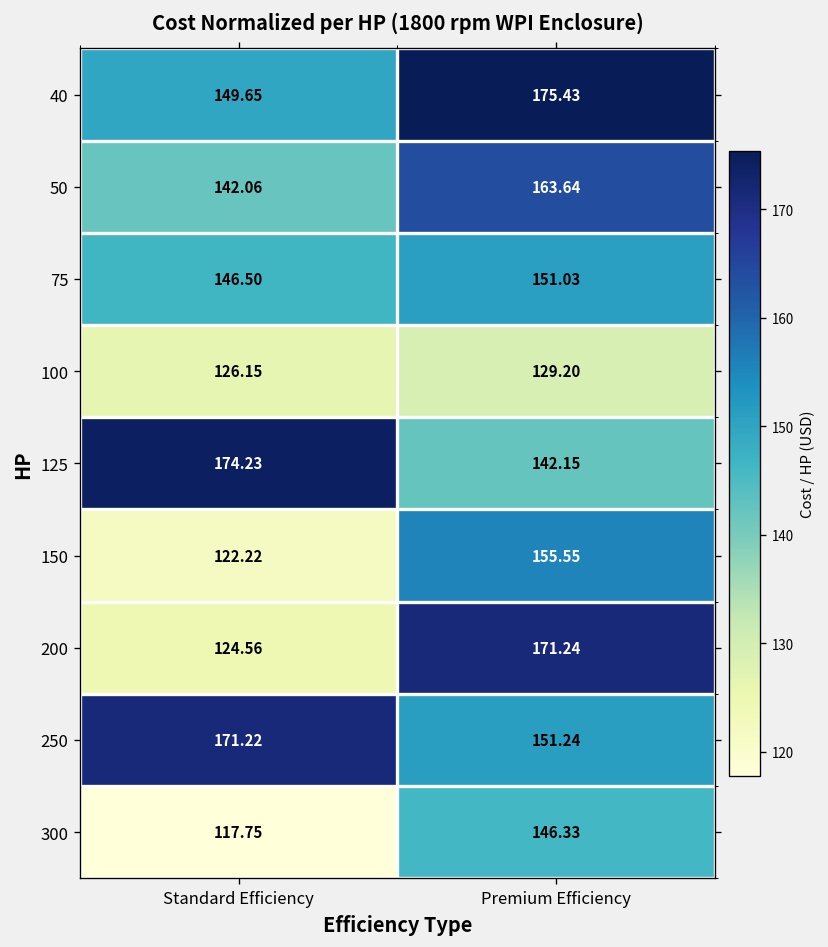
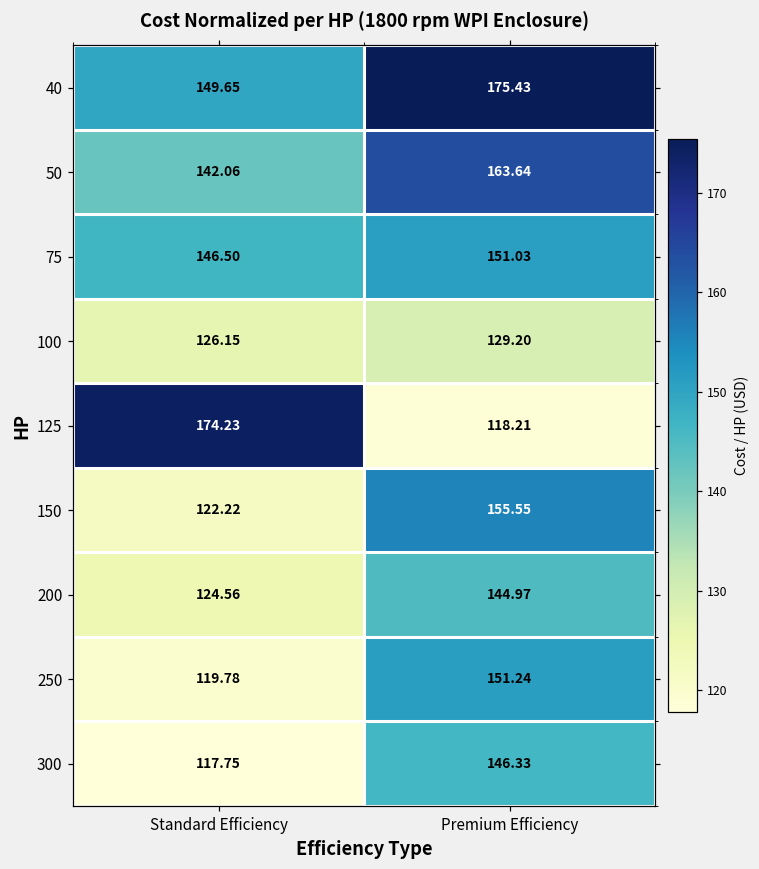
  {
    "40": {
      "Standard Efficiency": 149.65,
      "Premium Efficiency": 175.43
    },
    "50": {
      "Standard Efficiency": 142.06,
      "Premium Efficiency": 163.64
    },
    "75": {
      "Standard Efficiency": 146.50,
      "Premium Efficiency": 151.03
    },
    "100": {
      "Standard Efficiency": 126.15,
      "Premium Efficiency": 129.20
    },
    "125": {
      "Standard Efficiency": 174.23,
-     "Premium Efficiency": 142.15
+     "Premium Efficiency": 118.21
    },
    "150": {
      "Standard Efficiency": 122.22,
      "Premium Efficiency": 155.55
    },
    "200": {
      "Standard Efficiency": 124.56,
-     "Premium Efficiency": 171.24
+     "Premium Efficiency": 144.97
    },
    "250": {
-     "Standard Efficiency": 171.22,
+     "Standard Efficiency": 119.78,
      "Premium Efficiency": 151.24
    },
    "300": {
      "Standard Efficiency": 117.75,
      "Premium Efficiency": 146.33
    }
  }
